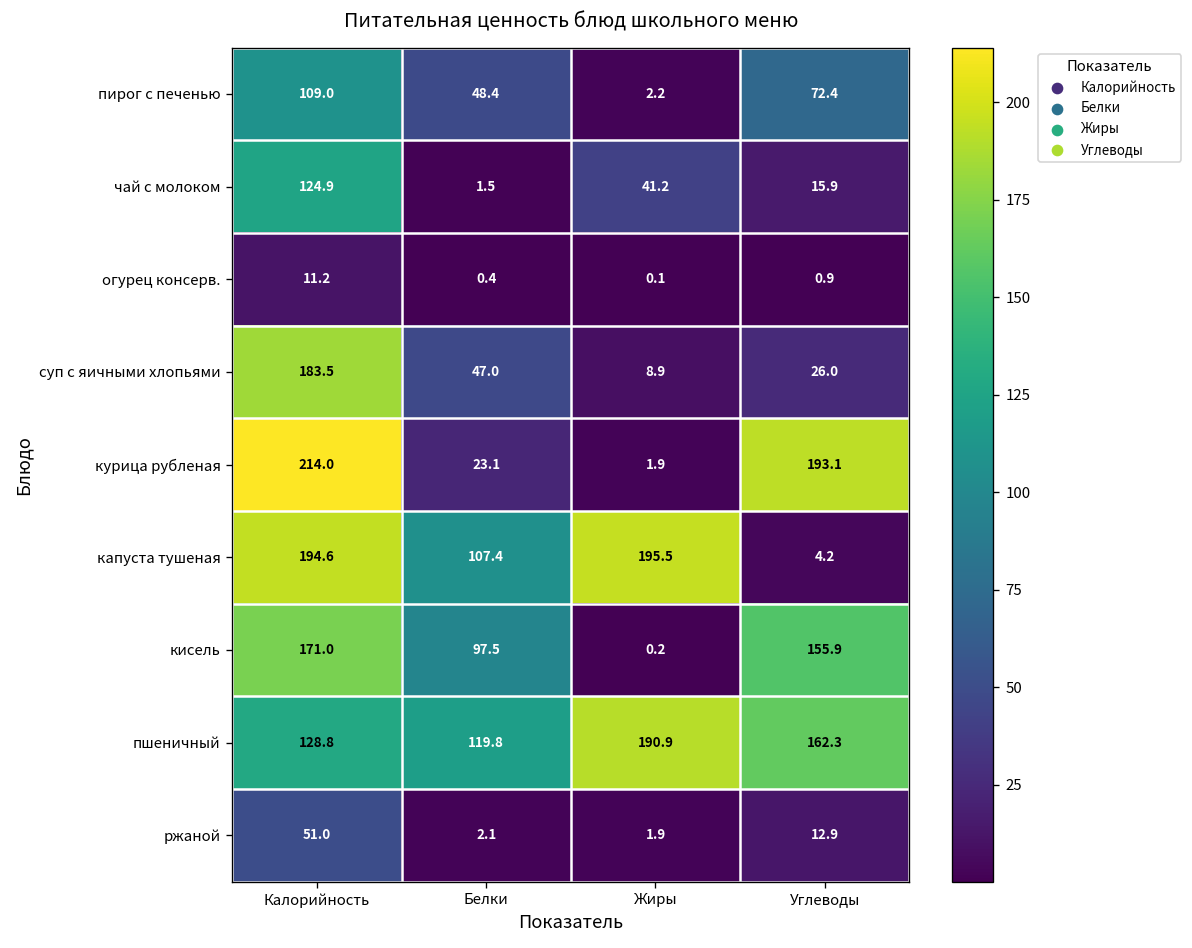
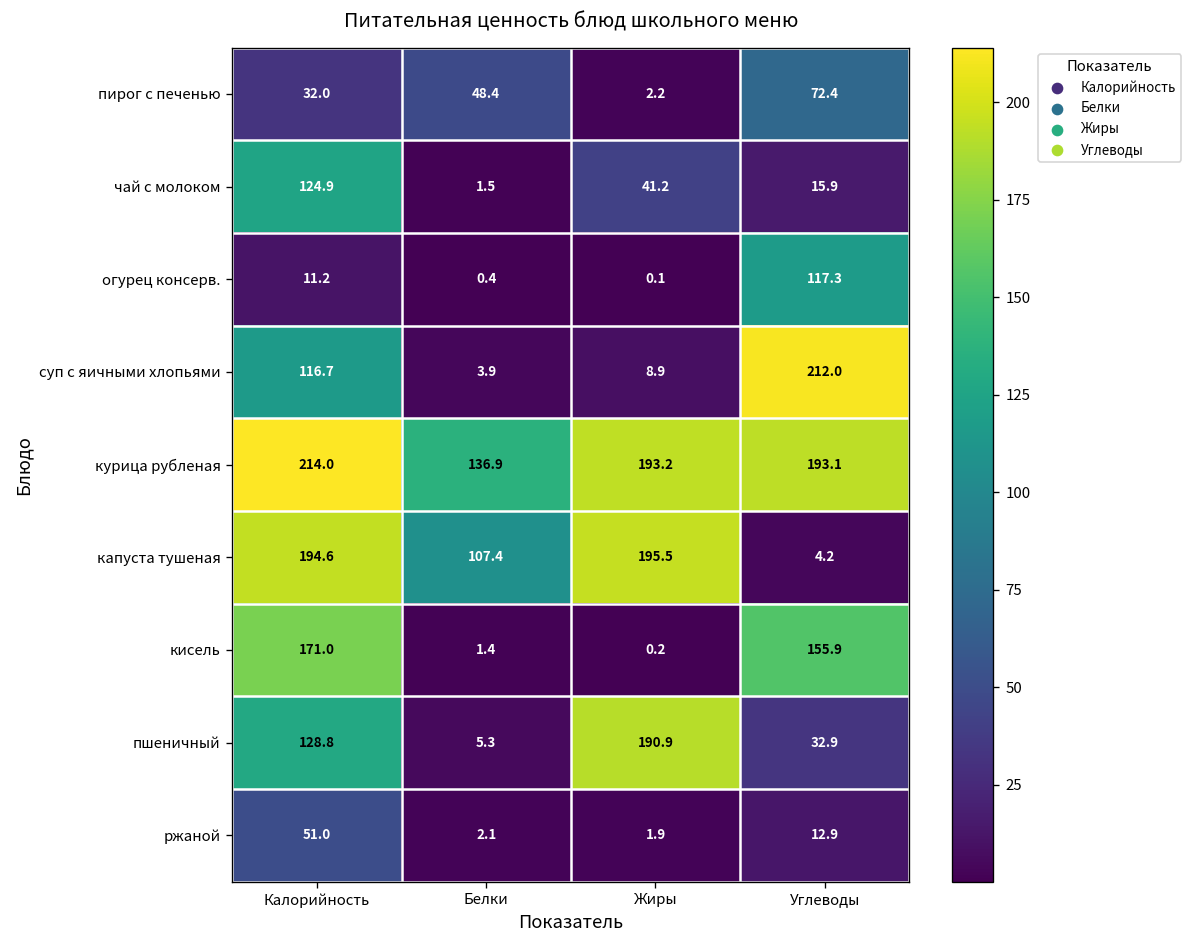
  {
    "пирог с печенью": {
-     "Калорийность": 109.0,
+     "Калорийность": 32.0,
      "Белки": 48.4,
      "Жиры": 2.2,
      "Углеводы": 72.4
    },
    "чай с молоком": {
      "Калорийность": 124.9,
      "Белки": 1.5,
      "Жиры": 41.2,
      "Углеводы": 15.9
    },
    "огурец консерв.": {
      "Калорийность": 11.2,
      "Белки": 0.4,
      "Жиры": 0.1,
-     "Углеводы": 0.9
+     "Углеводы": 117.3
    },
    "суп с яичными хлопьями": {
-     "Калорийность": 183.5,
-     "Белки": 47.0,
+     "Калорийность": 116.7,
+     "Белки": 3.9,
      "Жиры": 8.9,
-     "Углеводы": 26.0
+     "Углеводы": 212.0
    },
    "курица рубленая": {
      "Калорийность": 214.0,
-     "Белки": 23.1,
-     "Жиры": 1.9,
+     "Белки": 136.9,
+     "Жиры": 193.2,
      "Углеводы": 193.1
    },
    "капуста тушеная": {
      "Калорийность": 194.6,
      "Белки": 107.4,
      "Жиры": 195.5,
      "Углеводы": 4.2
    },
    "кисель": {
      "Калорийность": 171.0,
-     "Белки": 97.5,
+     "Белки": 1.4,
      "Жиры": 0.2,
      "Углеводы": 155.9
    },
    "пшеничный": {
      "Калорийность": 128.8,
-     "Белки": 119.8,
+     "Белки": 5.3,
      "Жиры": 190.9,
-     "Углеводы": 162.3
+     "Углеводы": 32.9
    },
    "ржаной": {
      "Калорийность": 51.0,
      "Белки": 2.1,
      "Жиры": 1.9,
      "Углеводы": 12.9
    }
  }
